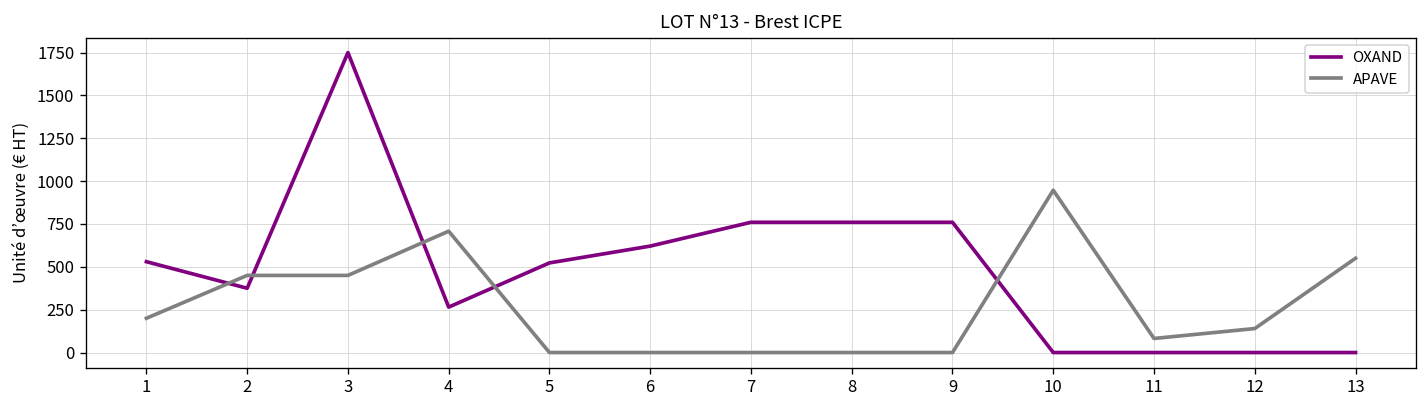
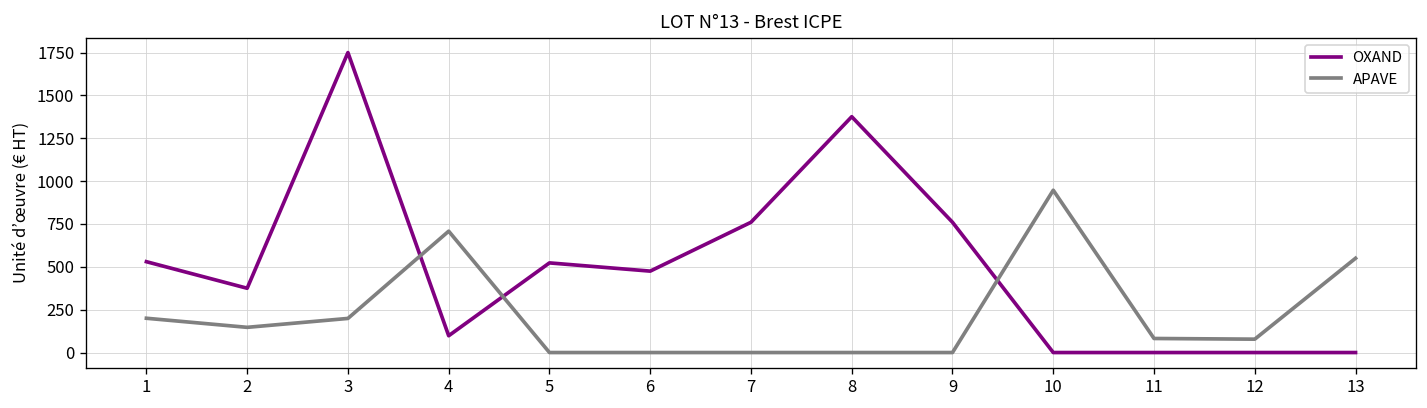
  {
    "OXAND": {
      "1": 530,
      "2": 380,
      "3": 1750,
-     "4": 270,
+     "4": 100,
      "5": 520,
-     "6": 620,
+     "6": 480,
      "7": 760,
-     "8": 760,
+     "8": 1380,
      "9": 760,
      "10": 0,
      "11": 0,
      "12": 0,
      "13": 0
    },
    "APAVE": {
      "1": 200,
-     "2": 450,
-     "3": 450,
+     "2": 150,
+     "3": 200,
      "4": 710,
      "5": 0,
      "6": 0,
      "7": 0,
      "8": 0,
      "9": 0,
      "10": 950,
      "11": 80,
-     "12": 140,
+     "12": 80,
      "13": 550
    }
  }
